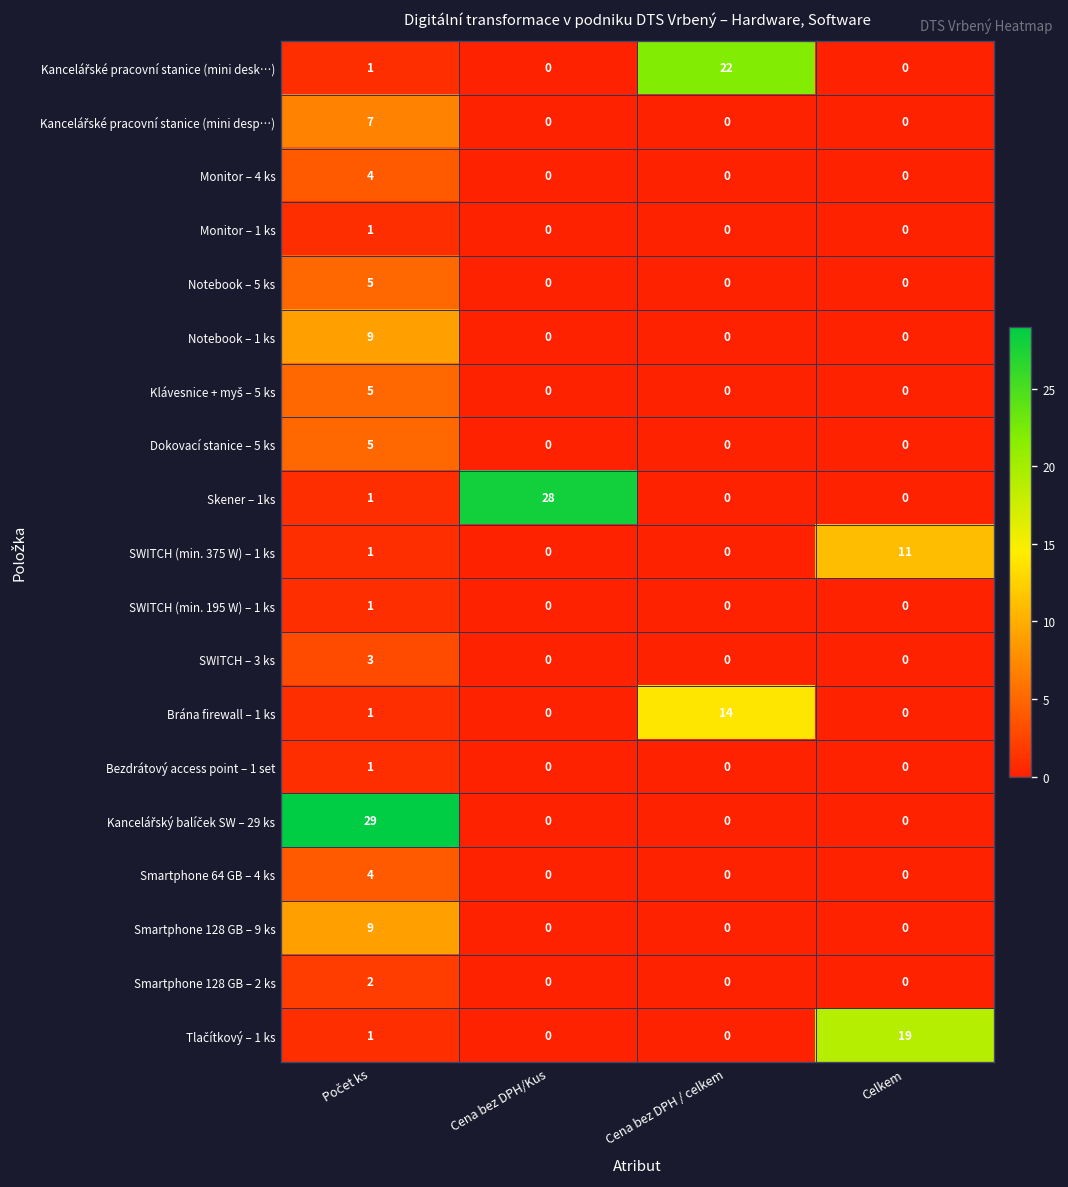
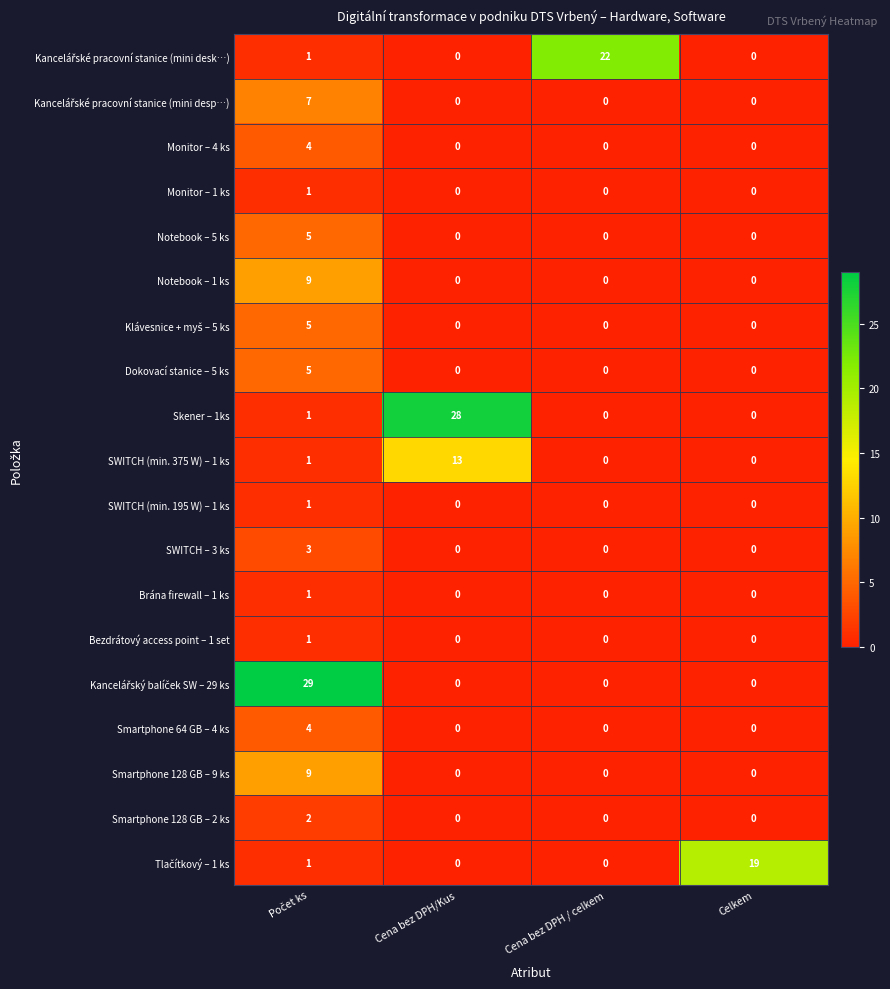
  {
    "Kancelářské pracovní stanice (mini desk…)": {
      "Počet ks": 1,
      "Cena bez DPH/Kus": 0,
      "Cena bez DPH / celkem": 22,
      "Celkem": 0
    },
    "Kancelářské pracovní stanice (mini desp…)": {
      "Počet ks": 7,
      "Cena bez DPH/Kus": 0,
      "Cena bez DPH / celkem": 0,
      "Celkem": 0
    },
    "Monitor – 4 ks": {
      "Počet ks": 4,
      "Cena bez DPH/Kus": 0,
      "Cena bez DPH / celkem": 0,
      "Celkem": 0
    },
    "Monitor – 1 ks": {
      "Počet ks": 1,
      "Cena bez DPH/Kus": 0,
      "Cena bez DPH / celkem": 0,
      "Celkem": 0
    },
    "Notebook – 5 ks": {
      "Počet ks": 5,
      "Cena bez DPH/Kus": 0,
      "Cena bez DPH / celkem": 0,
      "Celkem": 0
    },
    "Notebook – 1 ks": {
      "Počet ks": 9,
      "Cena bez DPH/Kus": 0,
      "Cena bez DPH / celkem": 0,
      "Celkem": 0
    },
    "Klávesnice + myš – 5 ks": {
      "Počet ks": 5,
      "Cena bez DPH/Kus": 0,
      "Cena bez DPH / celkem": 0,
      "Celkem": 0
    },
    "Dokovací stanice – 5 ks": {
      "Počet ks": 5,
      "Cena bez DPH/Kus": 0,
      "Cena bez DPH / celkem": 0,
      "Celkem": 0
    },
    "Skener – 1ks": {
      "Počet ks": 1,
      "Cena bez DPH/Kus": 28,
      "Cena bez DPH / celkem": 0,
      "Celkem": 0
    },
    "SWITCH (min. 375 W) – 1 ks": {
      "Počet ks": 1,
-     "Cena bez DPH/Kus": 0,
+     "Cena bez DPH/Kus": 13,
      "Cena bez DPH / celkem": 0,
-     "Celkem": 11
+     "Celkem": 0
    },
    "SWITCH (min. 195 W) – 1 ks": {
      "Počet ks": 1,
      "Cena bez DPH/Kus": 0,
      "Cena bez DPH / celkem": 0,
      "Celkem": 0
    },
    "SWITCH – 3 ks": {
      "Počet ks": 3,
      "Cena bez DPH/Kus": 0,
      "Cena bez DPH / celkem": 0,
      "Celkem": 0
    },
    "Brána firewall – 1 ks": {
      "Počet ks": 1,
      "Cena bez DPH/Kus": 0,
-     "Cena bez DPH / celkem": 14,
+     "Cena bez DPH / celkem": 0,
      "Celkem": 0
    },
    "Bezdrátový access point – 1 set": {
      "Počet ks": 1,
      "Cena bez DPH/Kus": 0,
      "Cena bez DPH / celkem": 0,
      "Celkem": 0
    },
    "Kancelářský balíček SW – 29 ks": {
      "Počet ks": 29,
      "Cena bez DPH/Kus": 0,
      "Cena bez DPH / celkem": 0,
      "Celkem": 0
    },
    "Smartphone 64 GB – 4 ks": {
      "Počet ks": 4,
      "Cena bez DPH/Kus": 0,
      "Cena bez DPH / celkem": 0,
      "Celkem": 0
    },
    "Smartphone 128 GB – 9 ks": {
      "Počet ks": 9,
      "Cena bez DPH/Kus": 0,
      "Cena bez DPH / celkem": 0,
      "Celkem": 0
    },
    "Smartphone 128 GB – 2 ks": {
      "Počet ks": 2,
      "Cena bez DPH/Kus": 0,
      "Cena bez DPH / celkem": 0,
      "Celkem": 0
    },
    "Tlačítkový – 1 ks": {
      "Počet ks": 1,
      "Cena bez DPH/Kus": 0,
      "Cena bez DPH / celkem": 0,
      "Celkem": 19
    }
  }
